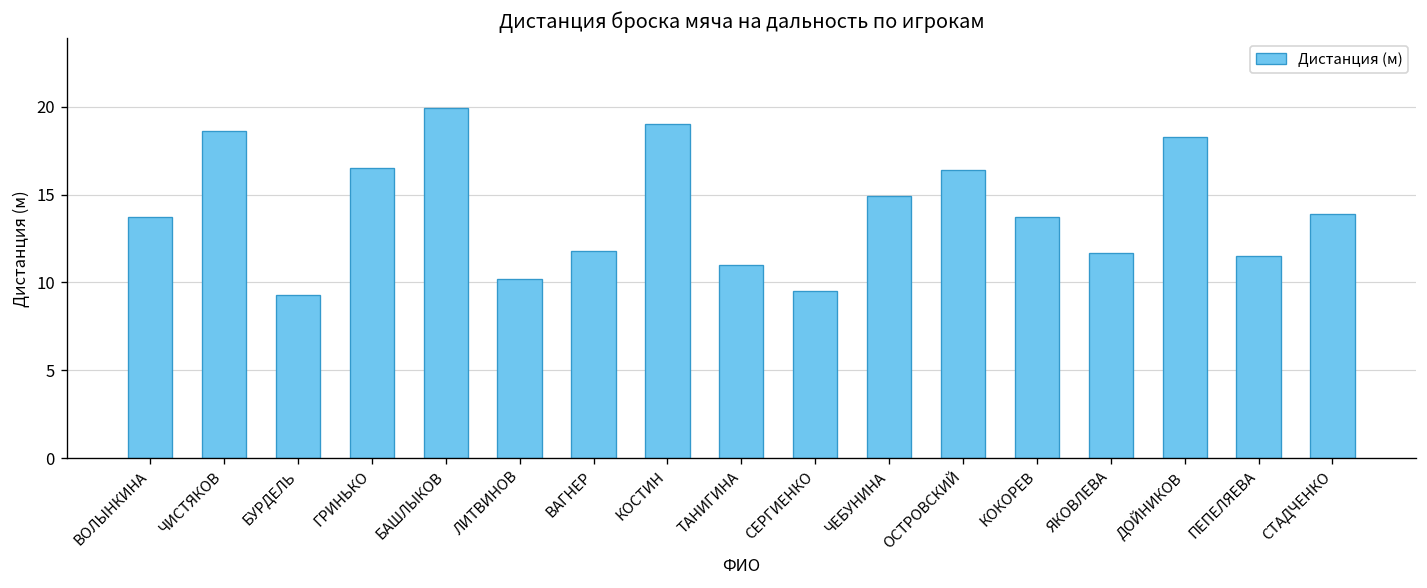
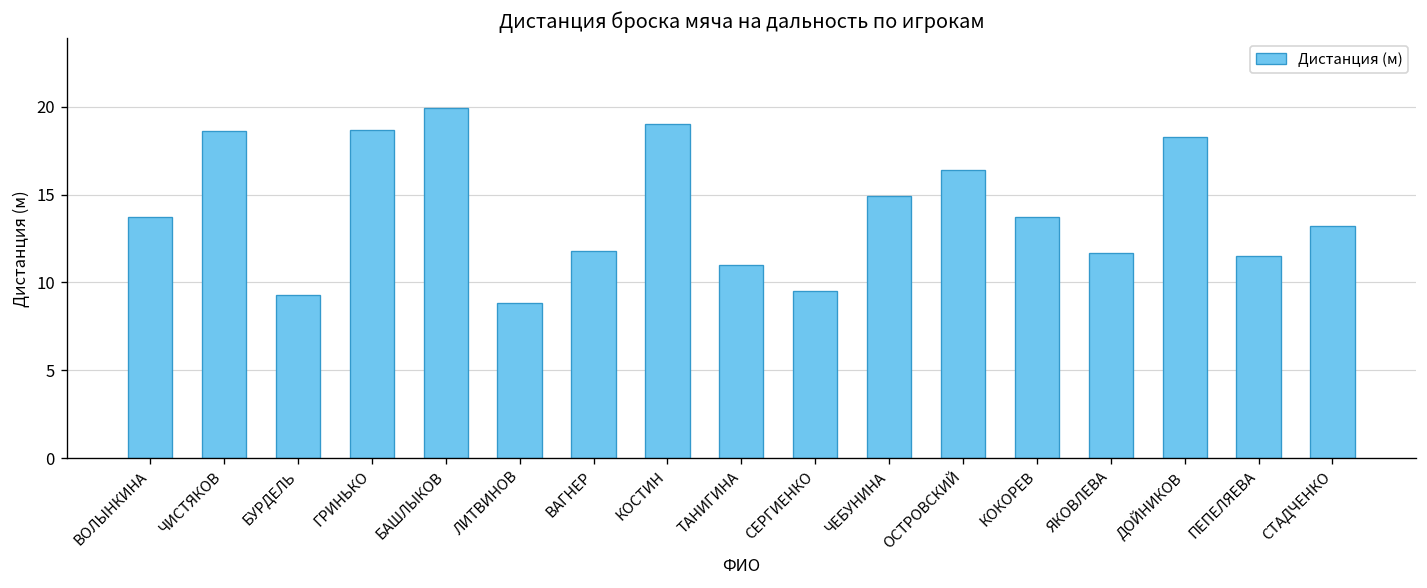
  {
    "ВОЛЫНКИНА": 13.7,
    "ЧИСТЯКОВ": 18.6,
    "БУРДЕЛЬ": 9.3,
-   "ГРИНЬКО": 16.5,
+   "ГРИНЬКО": 18.7,
    "БАШЛЫКОВ": 19.9,
-   "ЛИТВИНОВ": 10.2,
+   "ЛИТВИНОВ": 8.8,
    "ВАГНЕР": 11.8,
    "КОСТИН": 19.0,
    "ТАНИГИНА": 11.0,
    "СЕРГИЕНКО": 9.5,
    "ЧЕБУНИНА": 14.9,
    "ОСТРОВСКИЙ": 16.4,
    "КОКОРЕВ": 13.7,
    "ЯКОВЛЕВА": 11.7,
    "ДОЙНИКОВ": 18.3,
    "ПЕПЕЛЯЕВА": 11.5,
-   "СТАДЧЕНКО": 13.9
+   "СТАДЧЕНКО": 13.2
  }
